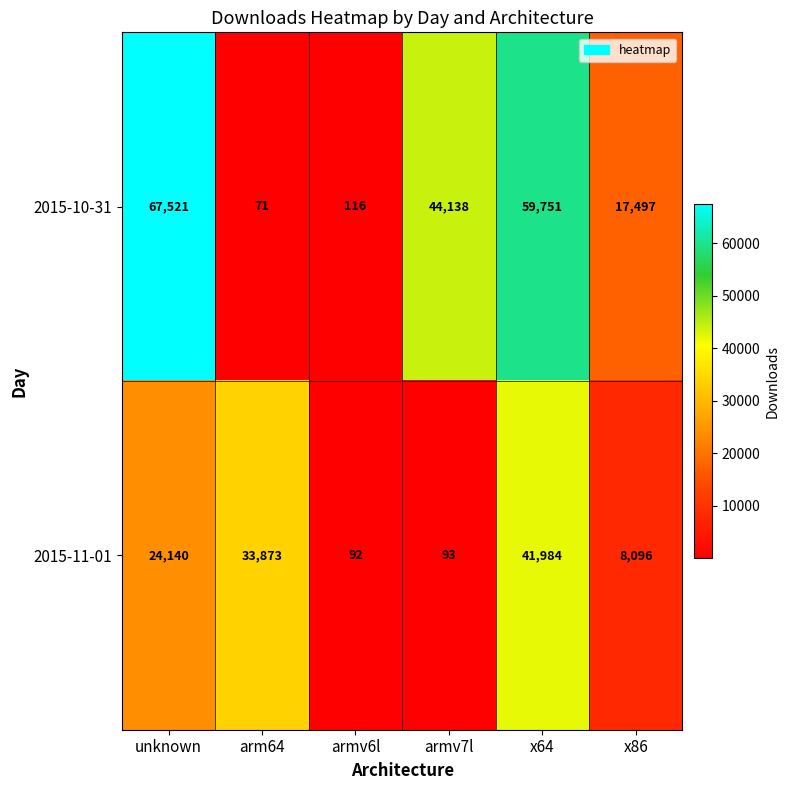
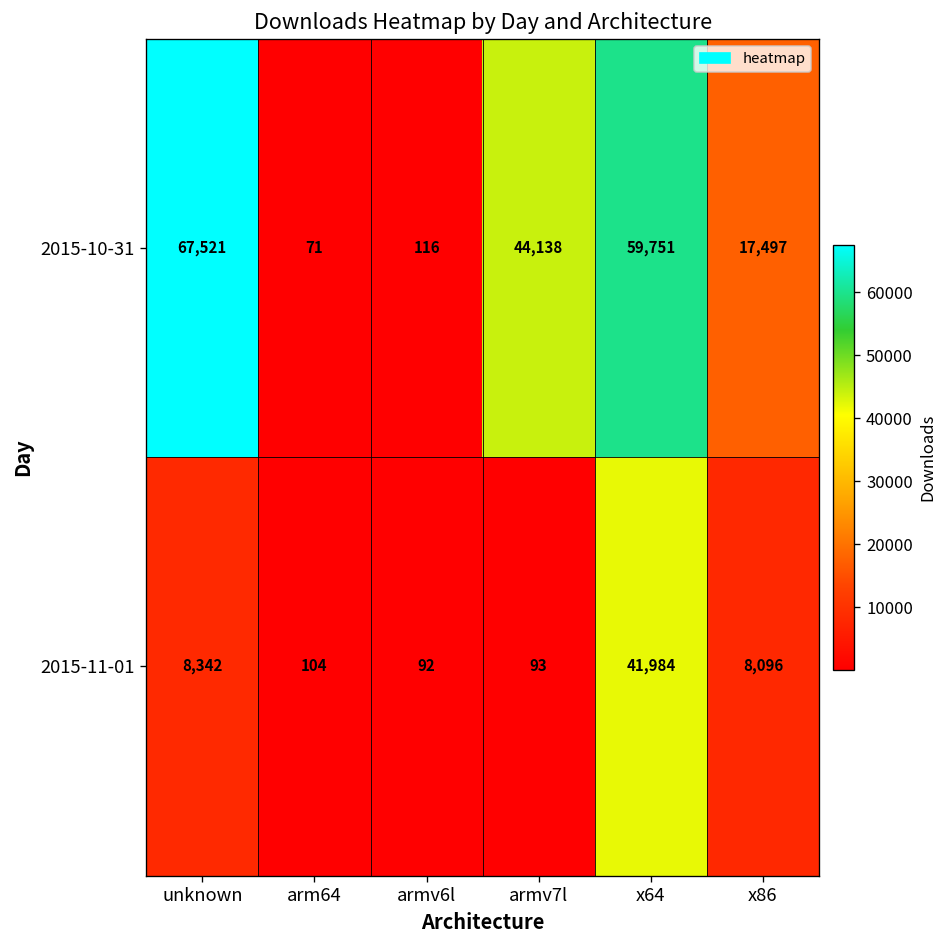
  {
    "2015-10-31": {
      "unknown": "67,521",
      "arm64": "71",
      "armv6l": "116",
      "armv7l": "44,138",
      "x64": "59,751",
      "x86": "17,497"
    },
    "2015-11-01": {
-     "unknown": "24,140",
-     "arm64": "33,873",
+     "unknown": "8,342",
+     "arm64": "104",
      "armv6l": "92",
      "armv7l": "93",
      "x64": "41,984",
      "x86": "8,096"
    }
  }
